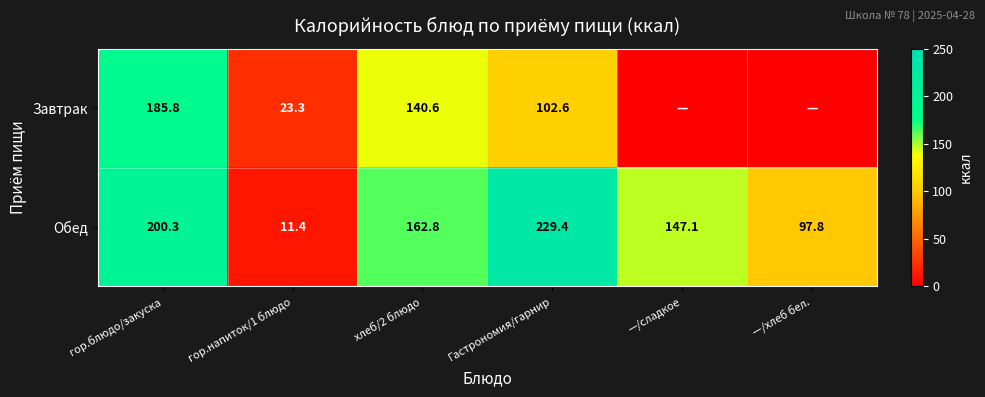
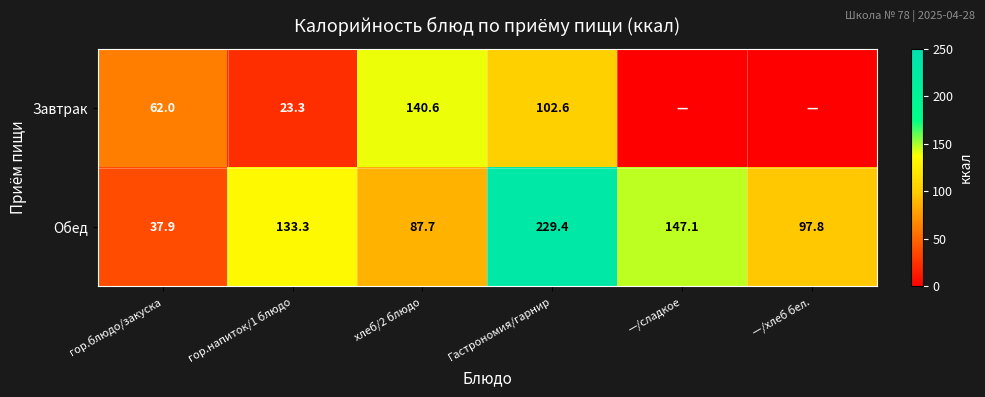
  {
    "Завтрак": {
-     "гор.блюдо/закуска": 185.8,
+     "гор.блюдо/закуска": 62.0,
      "гор.напиток/1 блюдо": 23.3,
      "хлеб/2 блюдо": 140.6,
      "Гастрономия/гарнир": 102.6
    },
    "Обед": {
-     "гор.блюдо/закуска": 200.3,
-     "гор.напиток/1 блюдо": 11.4,
-     "хлеб/2 блюдо": 162.8,
+     "гор.блюдо/закуска": 37.9,
+     "гор.напиток/1 блюдо": 133.3,
+     "хлеб/2 блюдо": 87.7,
      "Гастрономия/гарнир": 229.4,
      "—/сладкое": 147.1,
      "—/хлеб бел.": 97.8
    }
  }
